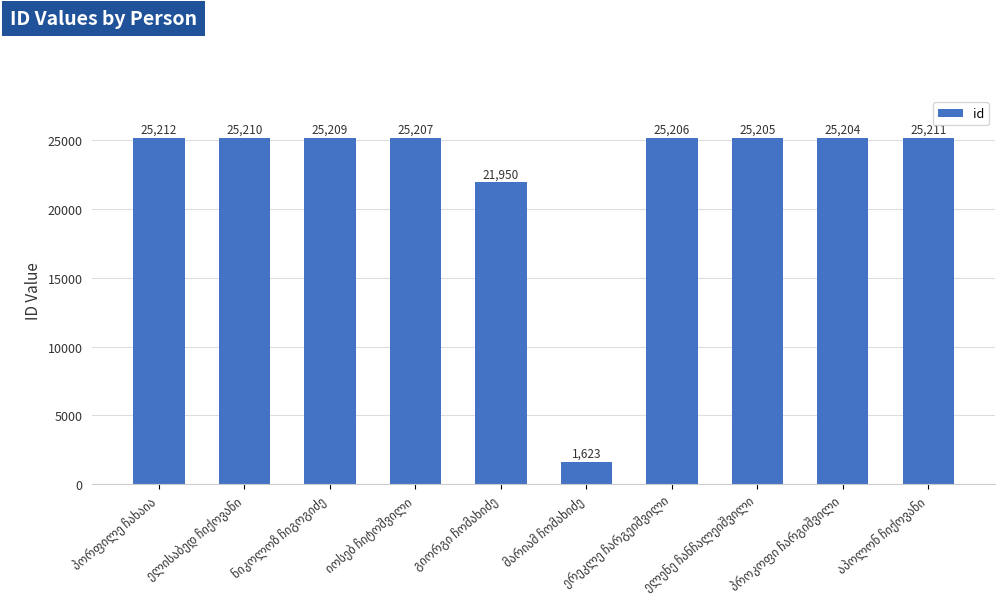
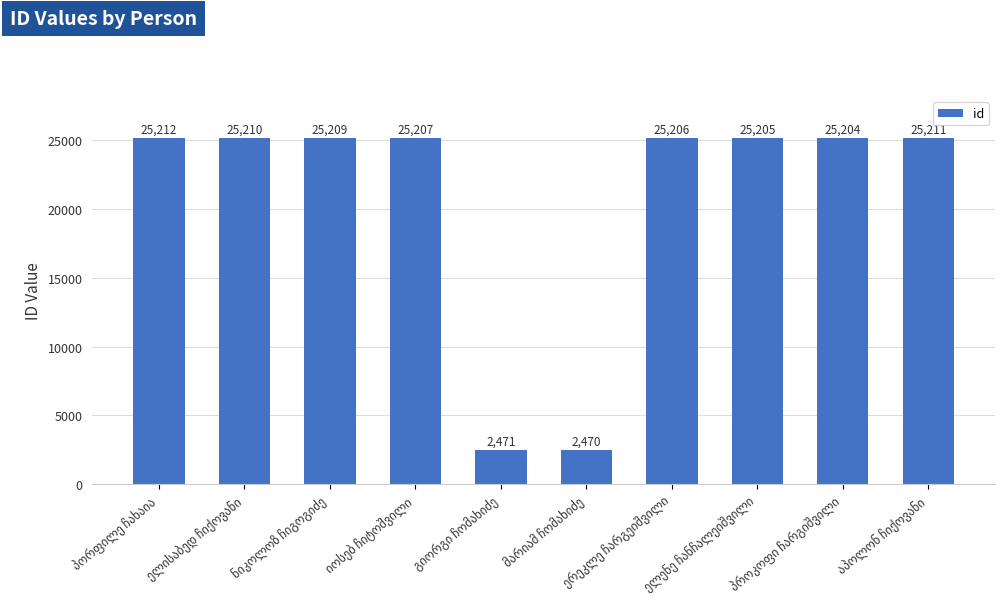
  {
    "პორფილე ჩახაია": "25,212",
    "ელისაბედ ჩიქოვანი": "25,210",
    "ნიკოლოზ ჩიგოგიძე": "25,209",
    "იოსებ ჩიტოშვილი": "25,207",
-   "გიორგი ჩომახიძე": "21,950",
-   "მარიამ ჩომახიძე": "1,623",
+   "გიორგი ჩომახიძე": "2,471",
+   "მარიამ ჩომახიძე": "2,470",
    "ერეკლე ჩარგეიშვილი": "25,206",
    "ელენე ჩანჩალეიშვილი": "25,205",
    "პროკოფი ჩარგიშვილი": "25,204"
  }
